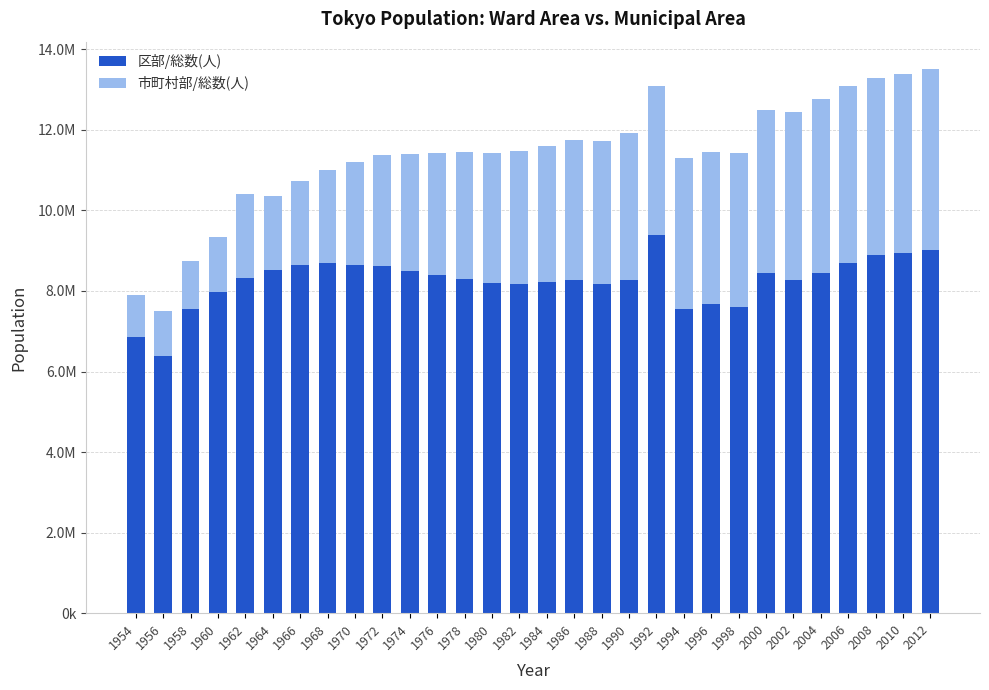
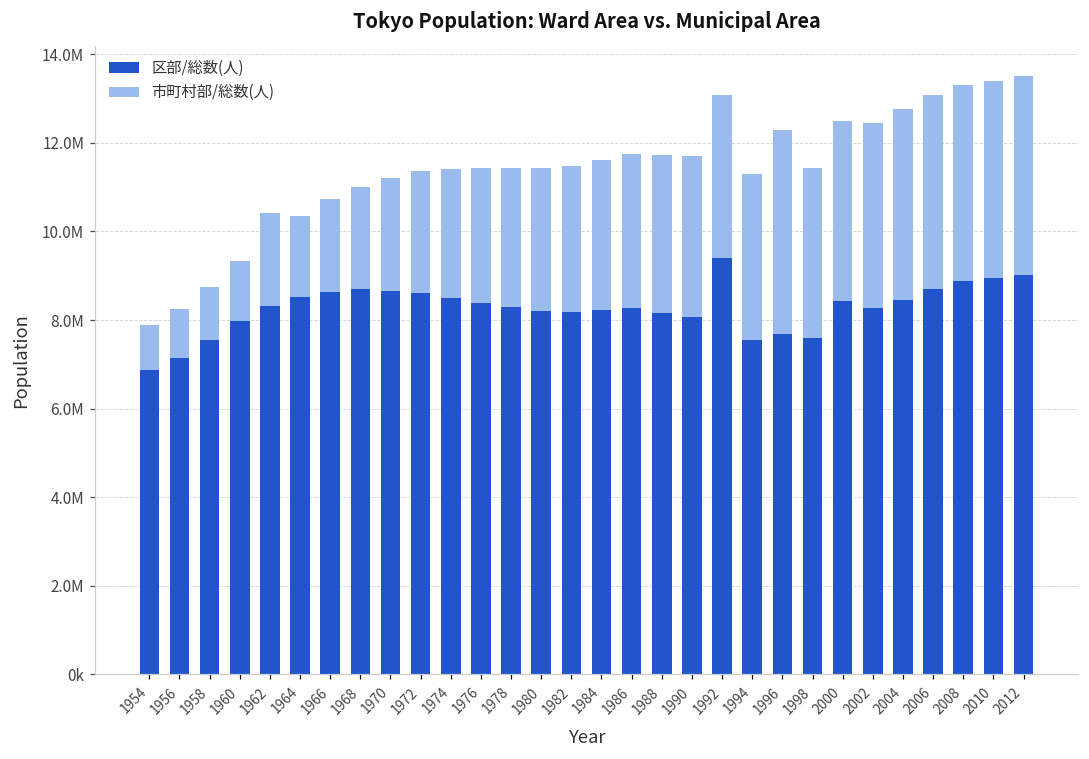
  {
    "区部/総数(人)": {
      "1954": 6900000,
-     "1956": 6400000,
+     "1956": 7100000,
      "1958": 7500000,
      "1960": 8000000,
      "1962": 8300000,
      "1964": 8500000,
      "1966": 8600000,
      "1968": 8700000,
      "1970": 8700000,
      "1972": 8600000,
      "1974": 8500000,
      "1976": 8400000,
      "1978": 8300000,
      "1980": 8200000,
      "1982": 8200000,
      "1984": 8200000,
      "1986": 8300000,
      "1988": 8200000,
-     "1990": 8300000,
+     "1990": 8100000,
      "1992": 9400000,
      "1994": 7600000,
      "1996": 7700000,
      "1998": 7600000,
      "2000": 8400000,
      "2002": 8300000,
      "2004": 8500000,
      "2006": 8700000,
      "2008": 8900000,
      "2010": 8900000,
      "2012": 9000000
    },
    "市町村部/総数(人)": {
      "1954": 1000000,
      "1956": 1100000,
      "1958": 1200000,
      "1960": 1400000,
      "1962": 2100000,
      "1964": 1800000,
      "1966": 2100000,
      "1968": 2300000,
      "1970": 2500000,
      "1972": 2800000,
      "1974": 2900000,
      "1976": 3000000,
      "1978": 3100000,
      "1980": 3200000,
      "1982": 3300000,
      "1984": 3400000,
      "1986": 3500000,
      "1988": 3600000,
      "1990": 3600000,
      "1992": 3700000,
      "1994": 3700000,
-     "1996": 3800000,
+     "1996": 4600000,
      "1998": 3800000,
      "2000": 4000000,
      "2002": 4200000,
      "2004": 4300000,
      "2006": 4400000,
      "2008": 4400000,
      "2010": 4400000,
      "2012": 4500000
    }
  }
